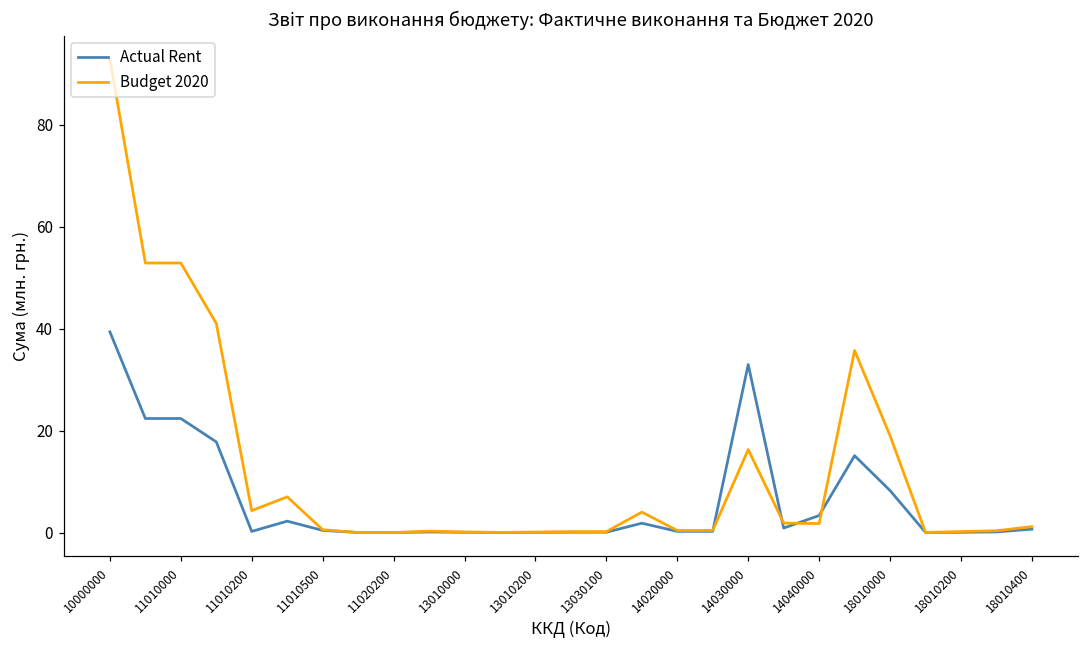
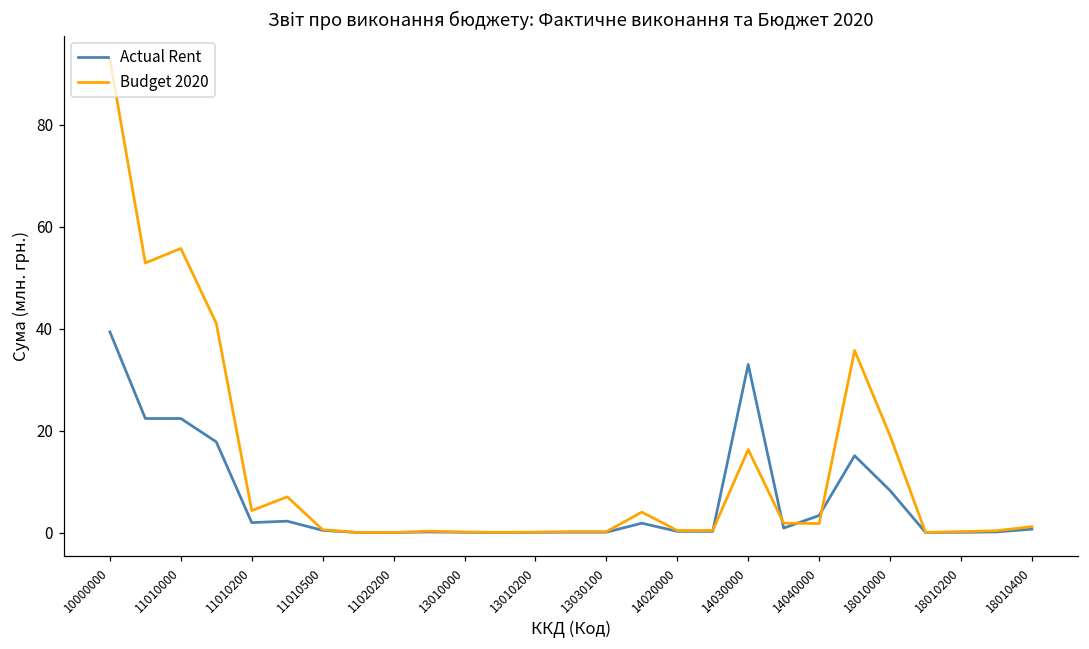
  {
    "Actual Rent": {
      "10000000": 39,
      "11010000": 22,
-     "11010200": 0,
+     "11010200": 2,
      "14030000": 33,
      "14040000": 3,
      "18010000": 8
    },
    "Budget 2020": {
-     "11010000": 53,
+     "11010000": 56,
      "11010200": 4,
      "14030000": 16,
      "14040000": 2,
      "18010000": 19
    }
  }
